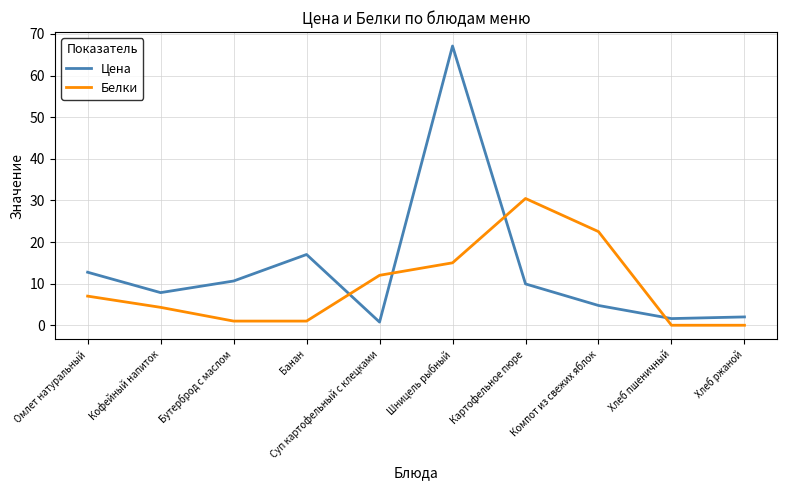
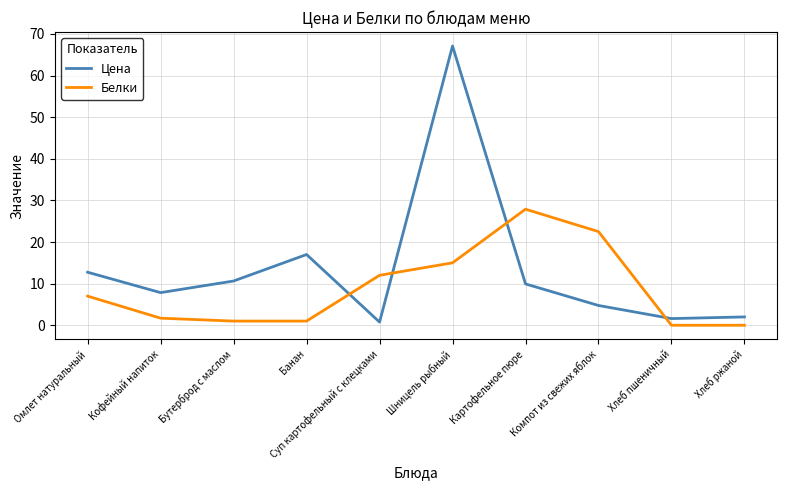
  {
    "Цена": {
      "Омлет натуральный": 13,
      "Кофейный напиток": 8,
      "Бутерброд с маслом": 11,
      "Банан": 17,
      "Суп картофельный с клецками": 1,
      "Шницель рыбный": 67,
      "Картофельное пюре": 10,
      "Компот из свежих яблок": 5,
      "Хлеб пшеничный": 2,
      "Хлеб ржаной": 2
    },
    "Белки": {
      "Омлет натуральный": 7,
-     "Кофейный напиток": 4,
+     "Кофейный напиток": 2,
      "Бутерброд с маслом": 1,
      "Банан": 1,
      "Суп картофельный с клецками": 12,
      "Шницель рыбный": 15,
-     "Картофельное пюре": 30,
+     "Картофельное пюре": 28,
      "Компот из свежих яблок": 23,
      "Хлеб пшеничный": 0,
      "Хлеб ржаной": 0
    }
  }
